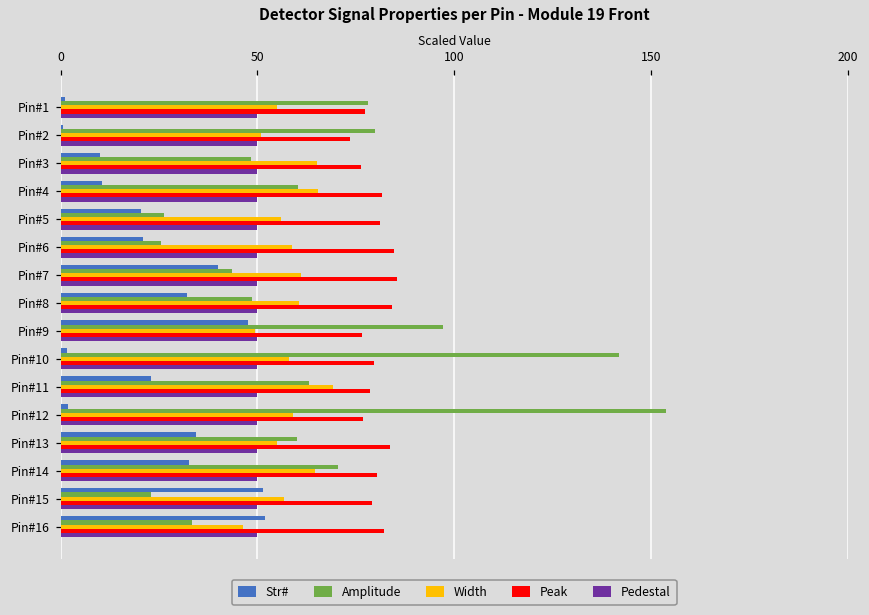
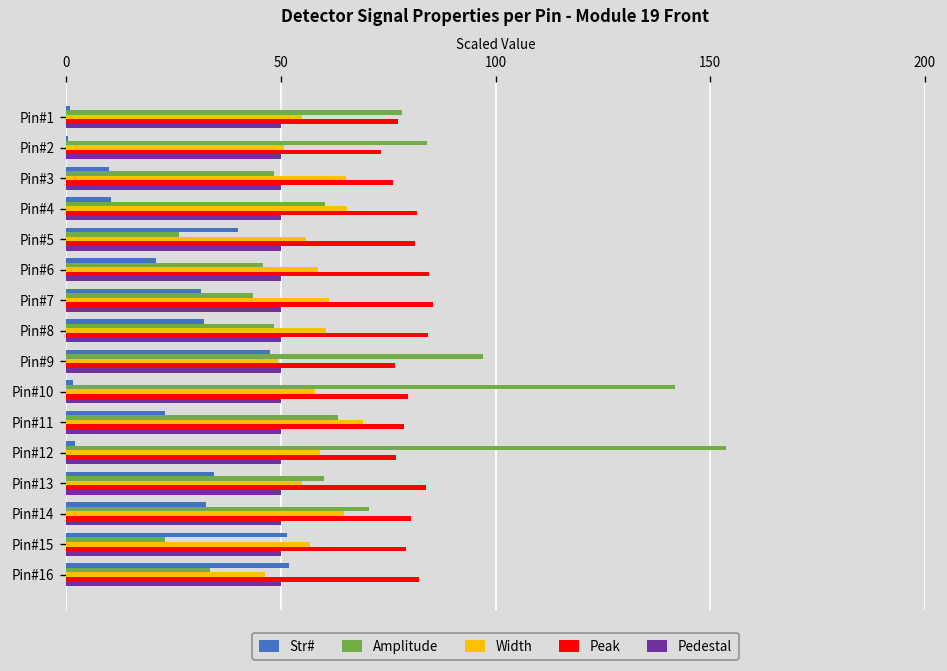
  {
    "Str#": {
      "Pin#1": 1,
      "Pin#3": 10,
      "Pin#4": 11,
-     "Pin#5": 21,
+     "Pin#5": 40,
      "Pin#6": 21,
-     "Pin#7": 40,
+     "Pin#7": 32,
      "Pin#8": 32,
      "Pin#9": 48,
      "Pin#10": 2,
      "Pin#11": 23,
      "Pin#12": 2,
      "Pin#13": 35,
      "Pin#14": 33,
      "Pin#15": 52,
      "Pin#16": 52
    },
    "Amplitude": {
      "Pin#1": 78,
-     "Pin#2": 80,
+     "Pin#2": 84,
      "Pin#3": 48,
      "Pin#4": 60,
      "Pin#5": 26,
-     "Pin#6": 25,
+     "Pin#6": 46,
      "Pin#7": 44,
      "Pin#8": 49,
      "Pin#9": 97,
      "Pin#10": 142,
      "Pin#11": 63,
      "Pin#12": 154,
      "Pin#13": 60,
      "Pin#14": 70,
      "Pin#15": 23,
      "Pin#16": 33
    },
    "Width": {
      "Pin#1": 55,
      "Pin#2": 51,
      "Pin#3": 65,
      "Pin#4": 66,
      "Pin#5": 56,
      "Pin#6": 59,
      "Pin#7": 61,
      "Pin#8": 61,
      "Pin#9": 49,
      "Pin#10": 58,
      "Pin#11": 69,
      "Pin#12": 59,
      "Pin#13": 55,
      "Pin#14": 65,
      "Pin#15": 57,
      "Pin#16": 46
    },
    "Peak": {
      "Pin#1": 77,
      "Pin#2": 73,
      "Pin#3": 76,
      "Pin#4": 82,
      "Pin#5": 81,
      "Pin#6": 85,
      "Pin#7": 85,
      "Pin#8": 84,
      "Pin#9": 77,
      "Pin#10": 80,
      "Pin#11": 79,
      "Pin#12": 77,
      "Pin#13": 84,
      "Pin#14": 80,
      "Pin#15": 79,
      "Pin#16": 82
    },
    "Pedestal": {
      "Pin#1": 50,
      "Pin#2": 50,
      "Pin#3": 50,
      "Pin#4": 50,
      "Pin#5": 50,
      "Pin#6": 50,
      "Pin#7": 50,
      "Pin#8": 50,
      "Pin#9": 50,
      "Pin#10": 50,
      "Pin#11": 50,
      "Pin#12": 50,
      "Pin#13": 50,
      "Pin#14": 50,
      "Pin#15": 50,
      "Pin#16": 50
    }
  }
